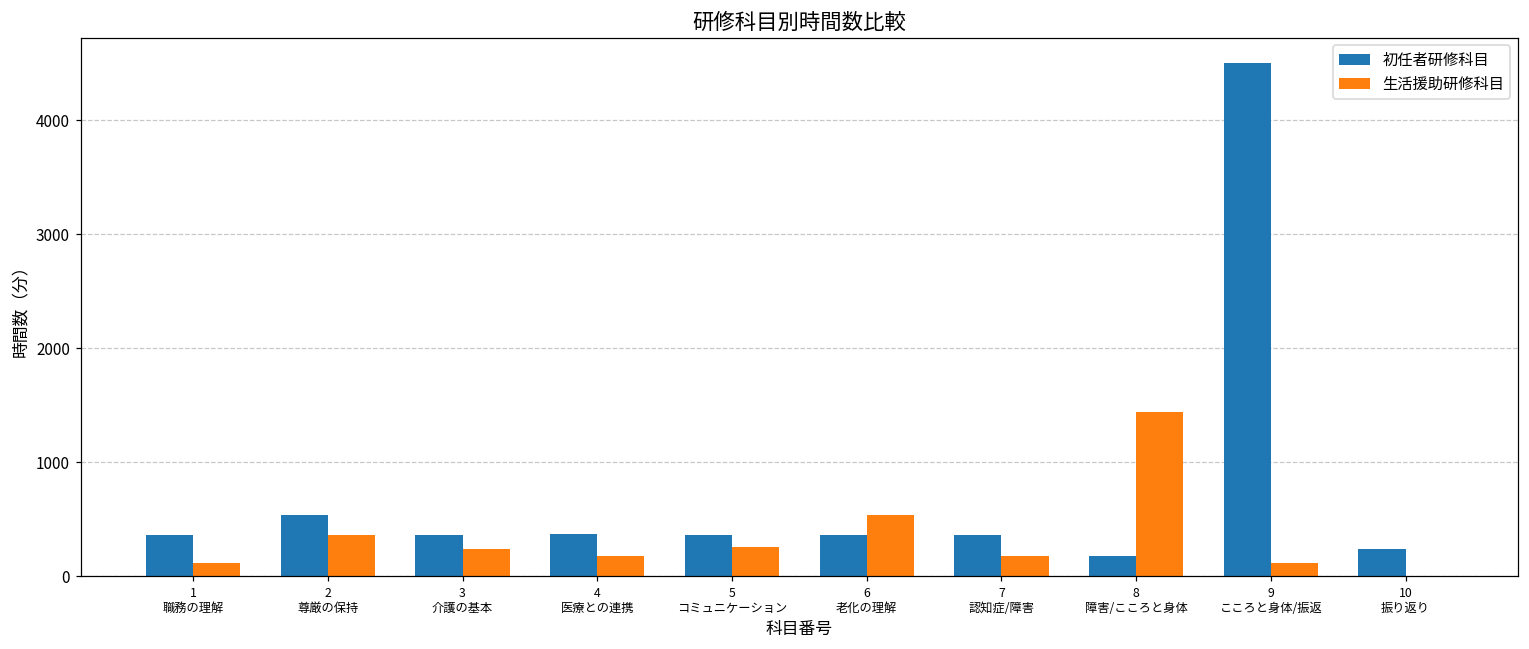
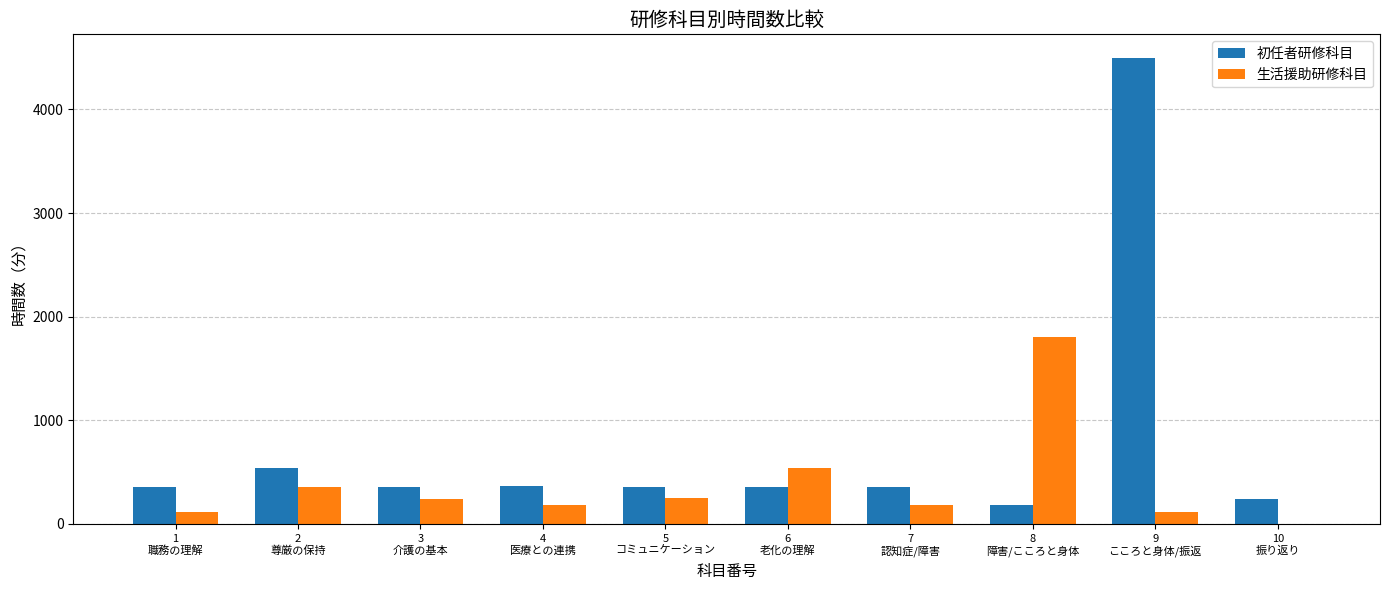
  {
    "初任者研修科目": {
      "1 職務の理解": 360,
      "2 尊厳の保持": 540,
      "3 介護の基本": 360,
      "4 医療との連携": 370,
      "5 コミュニケーション": 360,
      "6 老化の理解": 360,
      "7 認知症/障害": 360,
      "8 障害/こころと身体": 180,
      "9 こころと身体/振返": 4500,
      "10 振り返り": 240
    },
    "生活援助研修科目": {
      "1 職務の理解": 120,
      "2 尊厳の保持": 360,
      "3 介護の基本": 240,
      "4 医療との連携": 180,
      "5 コミュニケーション": 260,
      "6 老化の理解": 540,
      "7 認知症/障害": 180,
-     "8 障害/こころと身体": 1440,
+     "8 障害/こころと身体": 1810,
      "9 こころと身体/振返": 120,
      "10 振り返り": 0
    }
  }
